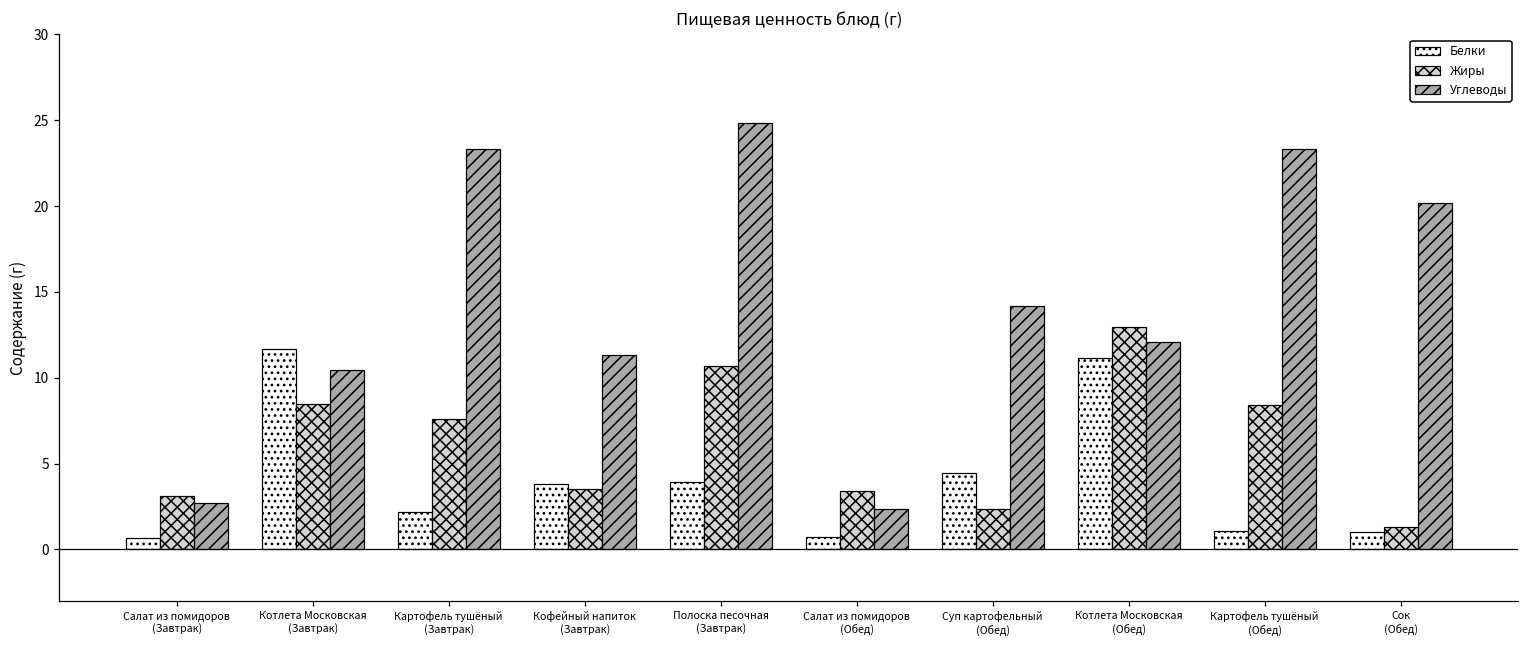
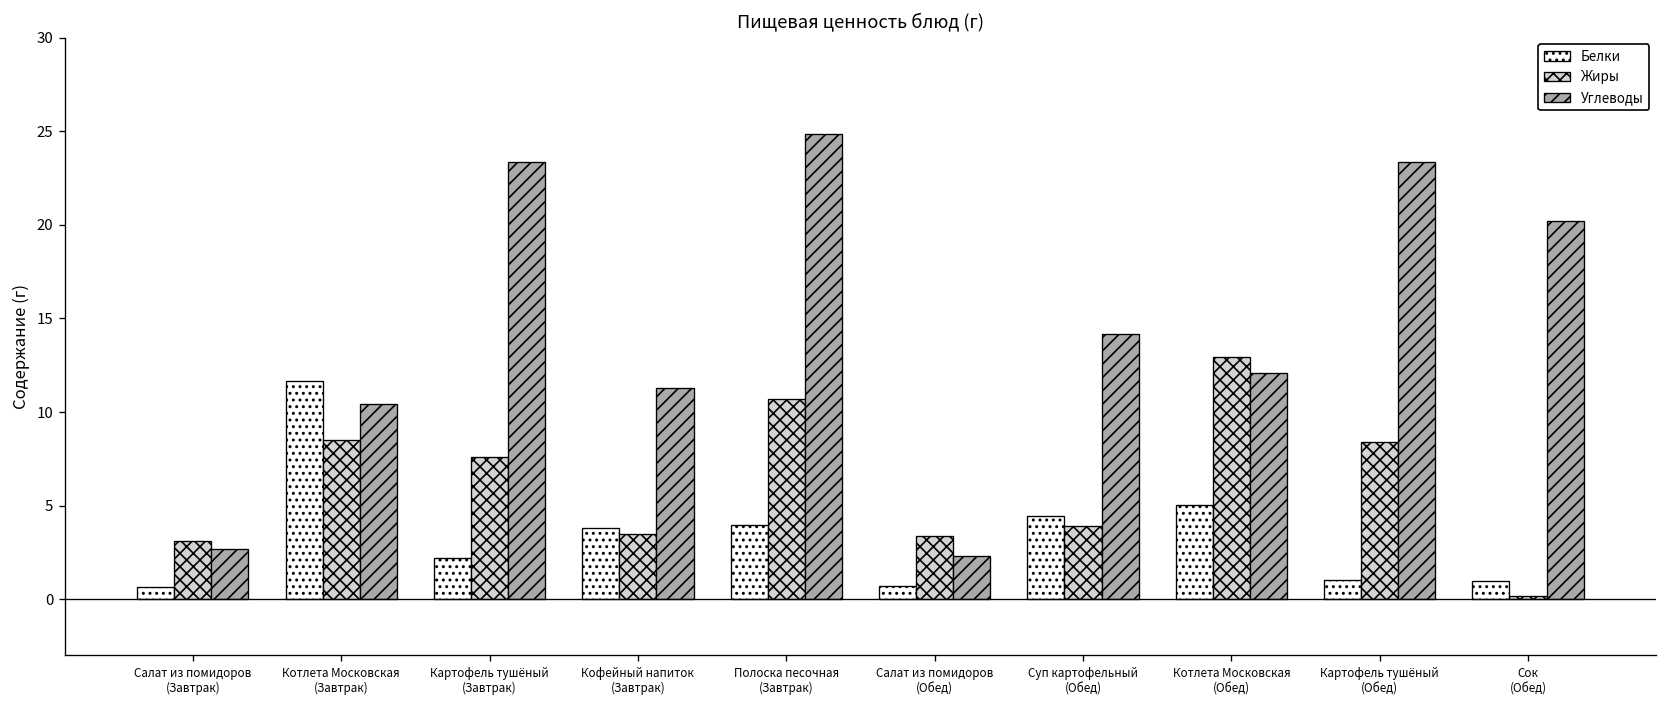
  {
    "Белки": {
      "Салат из помидоров (Завтрак)": 0.7,
      "Котлета Московская (Завтрак)": 11.7,
      "Картофель тушёный (Завтрак)": 2.2,
      "Кофейный напиток (Завтрак)": 3.8,
      "Полоска песочная (Завтрак)": 4.0,
      "Салат из помидоров (Обед)": 0.7,
      "Суп картофельный (Обед)": 4.4,
-     "Котлета Московская (Обед)": 11.1,
+     "Котлета Московская (Обед)": 5.0,
      "Картофель тушёный (Обед)": 1.0,
      "Сок (Обед)": 1.0
    },
    "Жиры": {
      "Салат из помидоров (Завтрак)": 3.1,
      "Котлета Московская (Завтрак)": 8.5,
      "Картофель тушёный (Завтрак)": 7.6,
      "Кофейный напиток (Завтрак)": 3.5,
      "Полоска песочная (Завтрак)": 10.7,
      "Салат из помидоров (Обед)": 3.4,
-     "Суп картофельный (Обед)": 2.3,
+     "Суп картофельный (Обед)": 3.9,
      "Котлета Московская (Обед)": 12.9,
      "Картофель тушёный (Обед)": 8.4,
-     "Сок (Обед)": 1.3
+     "Сок (Обед)": 0.2
    },
    "Углеводы": {
      "Салат из помидоров (Завтрак)": 2.7,
      "Котлета Московская (Завтрак)": 10.5,
      "Картофель тушёный (Завтрак)": 23.3,
      "Кофейный напиток (Завтрак)": 11.3,
      "Полоска песочная (Завтрак)": 24.8,
      "Салат из помидоров (Обед)": 2.3,
      "Суп картофельный (Обед)": 14.2,
      "Котлета Московская (Обед)": 12.1,
      "Картофель тушёный (Обед)": 23.3,
      "Сок (Обед)": 20.2
    }
  }
